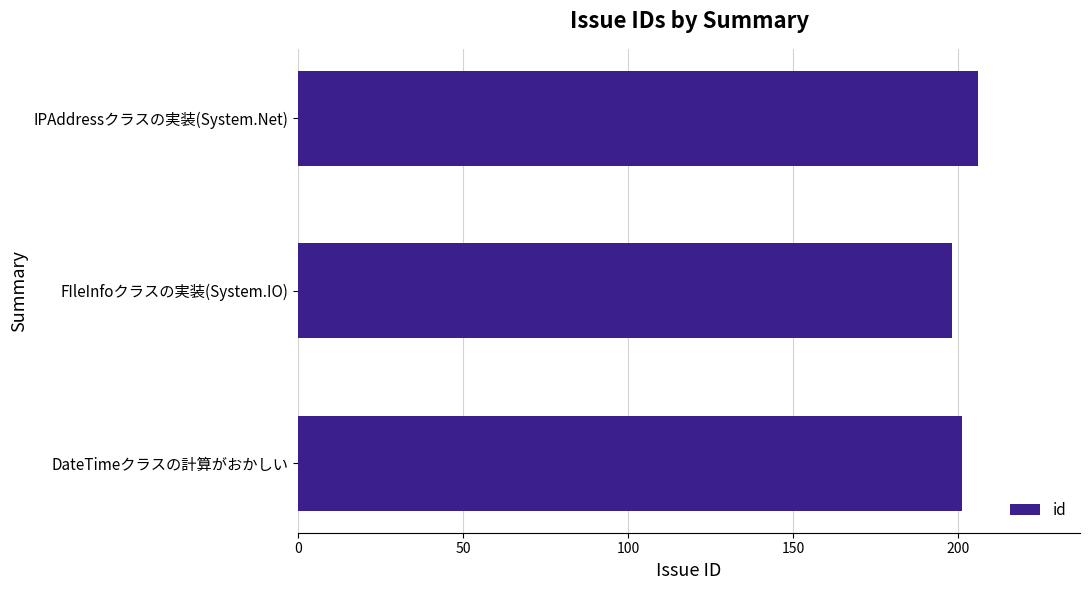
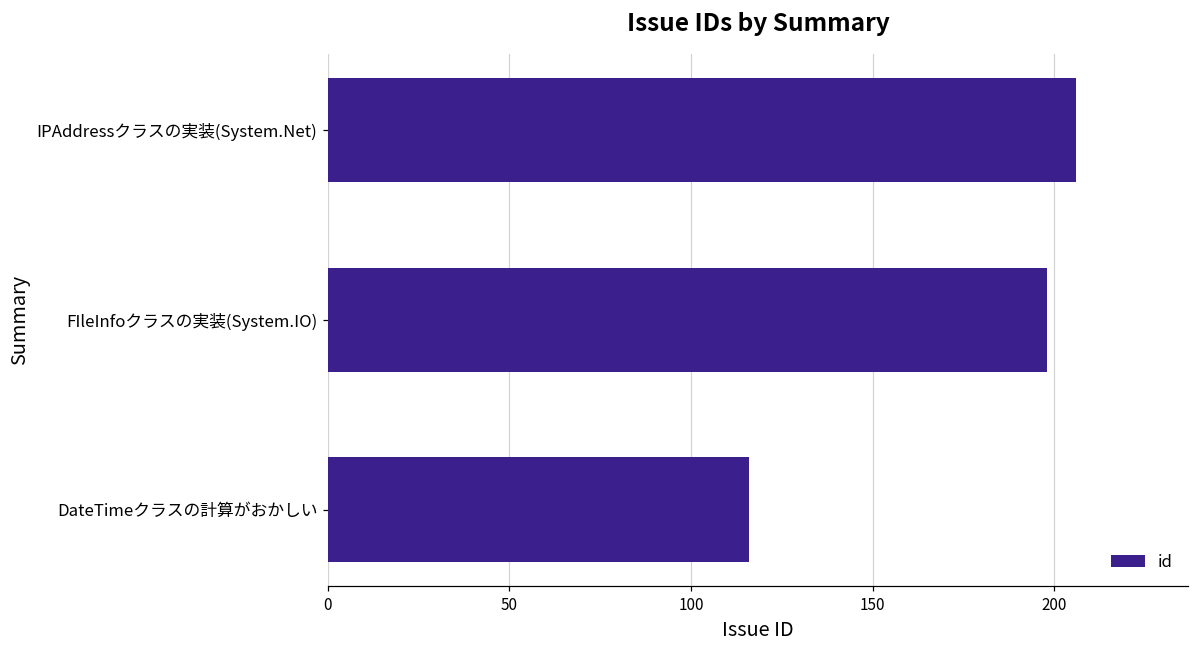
  {
    "IPAddressクラスの実装(System.Net)": 206,
    "FIleInfoクラスの実装(System.IO)": 198,
-   "DateTimeクラスの計算がおかしい": 201
+   "DateTimeクラスの計算がおかしい": 116
  }
